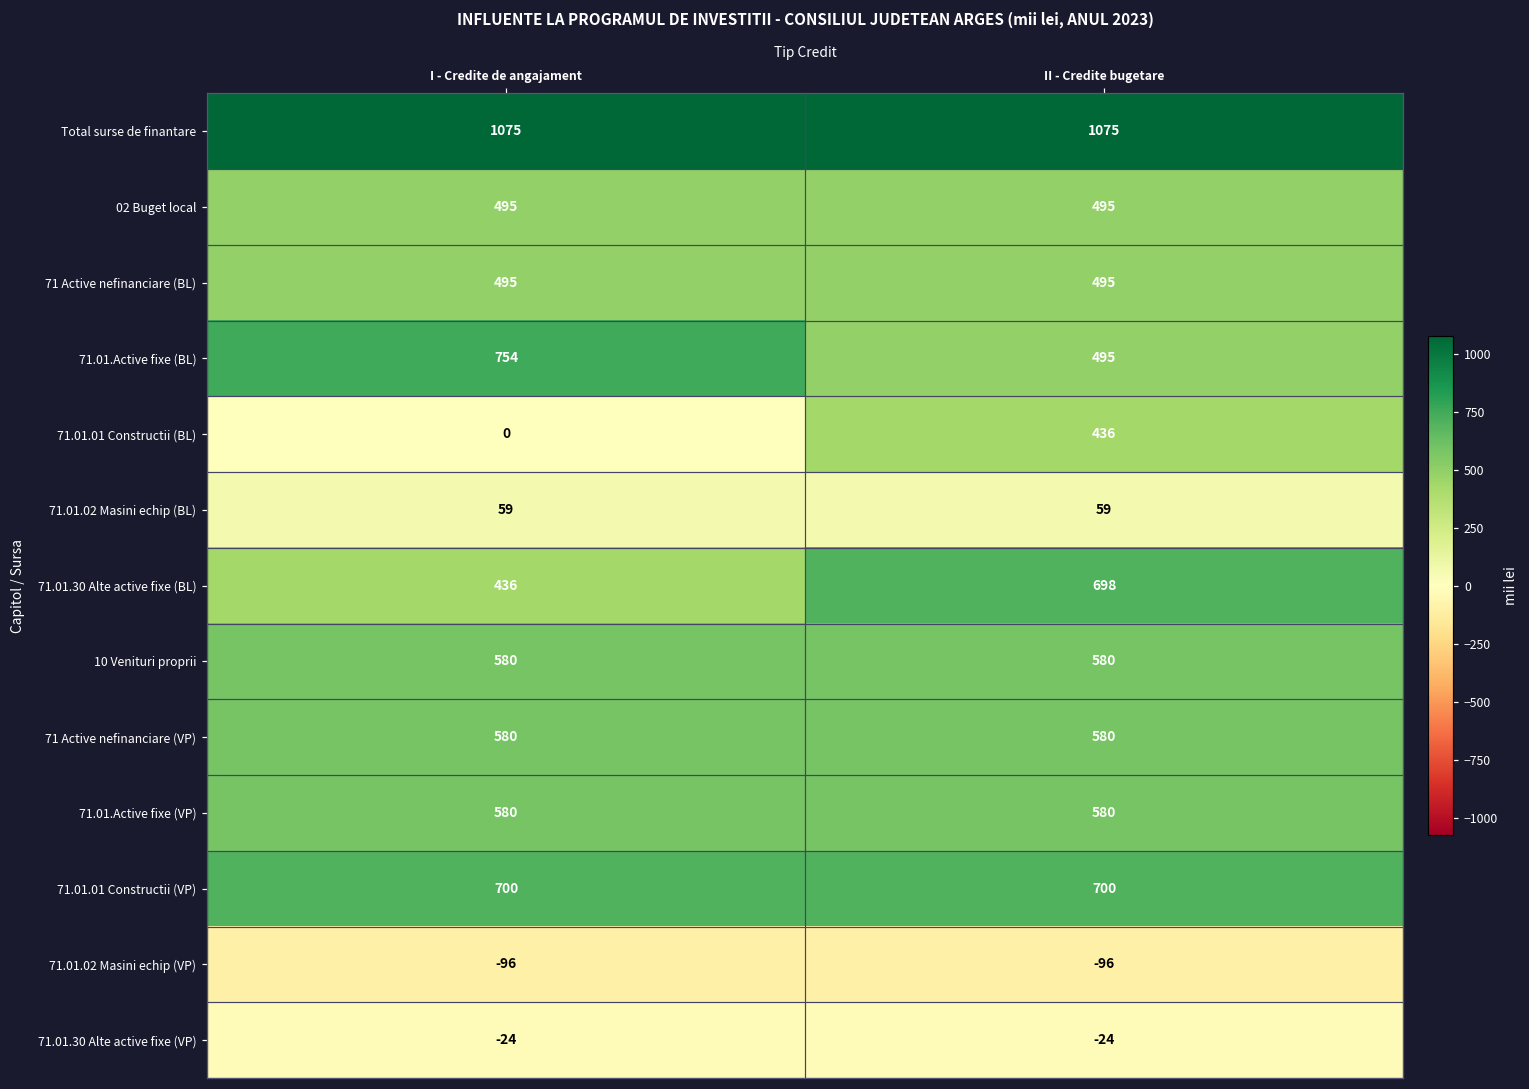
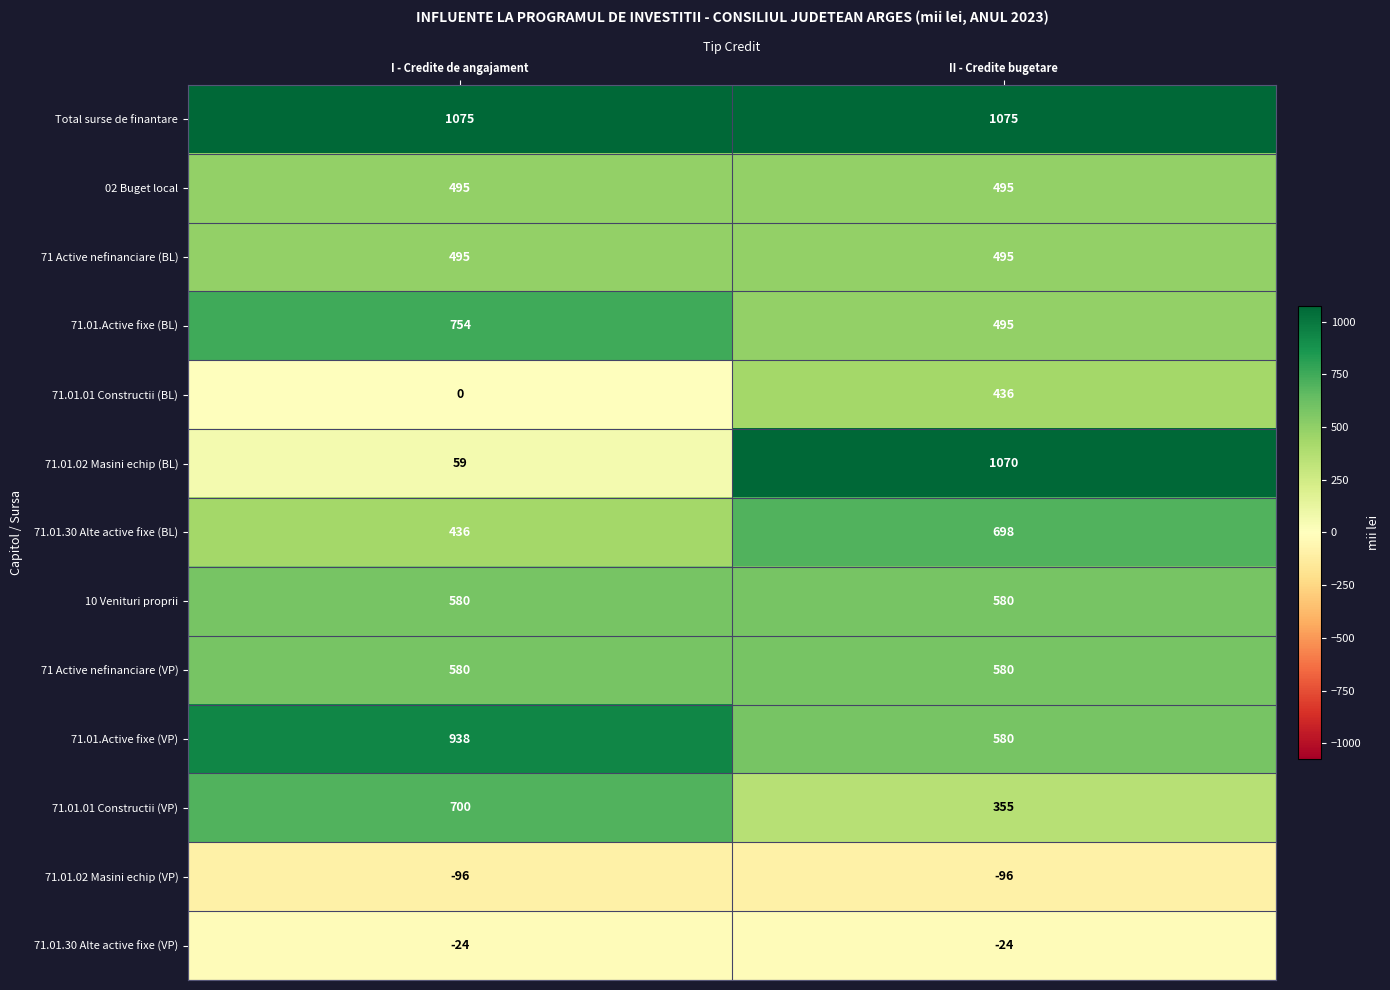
  {
    "Total surse de finantare": {
      "I - Credite de angajament": 1075,
      "II - Credite bugetare": 1075
    },
    "02 Buget local": {
      "I - Credite de angajament": 495,
      "II - Credite bugetare": 495
    },
    "71 Active nefinanciare (BL)": {
      "I - Credite de angajament": 495,
      "II - Credite bugetare": 495
    },
    "71.01.Active fixe (BL)": {
      "I - Credite de angajament": 754,
      "II - Credite bugetare": 495
    },
    "71.01.01 Constructii (BL)": {
      "I - Credite de angajament": 0,
      "II - Credite bugetare": 436
    },
    "71.01.02 Masini echip (BL)": {
      "I - Credite de angajament": 59,
-     "II - Credite bugetare": 59
+     "II - Credite bugetare": 1070
    },
    "71.01.30 Alte active fixe (BL)": {
      "I - Credite de angajament": 436,
      "II - Credite bugetare": 698
    },
    "10 Venituri proprii": {
      "I - Credite de angajament": 580,
      "II - Credite bugetare": 580
    },
    "71 Active nefinanciare (VP)": {
      "I - Credite de angajament": 580,
      "II - Credite bugetare": 580
    },
    "71.01.Active fixe (VP)": {
-     "I - Credite de angajament": 580,
+     "I - Credite de angajament": 938,
      "II - Credite bugetare": 580
    },
    "71.01.01 Constructii (VP)": {
      "I - Credite de angajament": 700,
-     "II - Credite bugetare": 700
+     "II - Credite bugetare": 355
    },
    "71.01.02 Masini echip (VP)": {
      "I - Credite de angajament": -96,
      "II - Credite bugetare": -96
    },
    "71.01.30 Alte active fixe (VP)": {
      "I - Credite de angajament": -24,
      "II - Credite bugetare": -24
    }
  }
